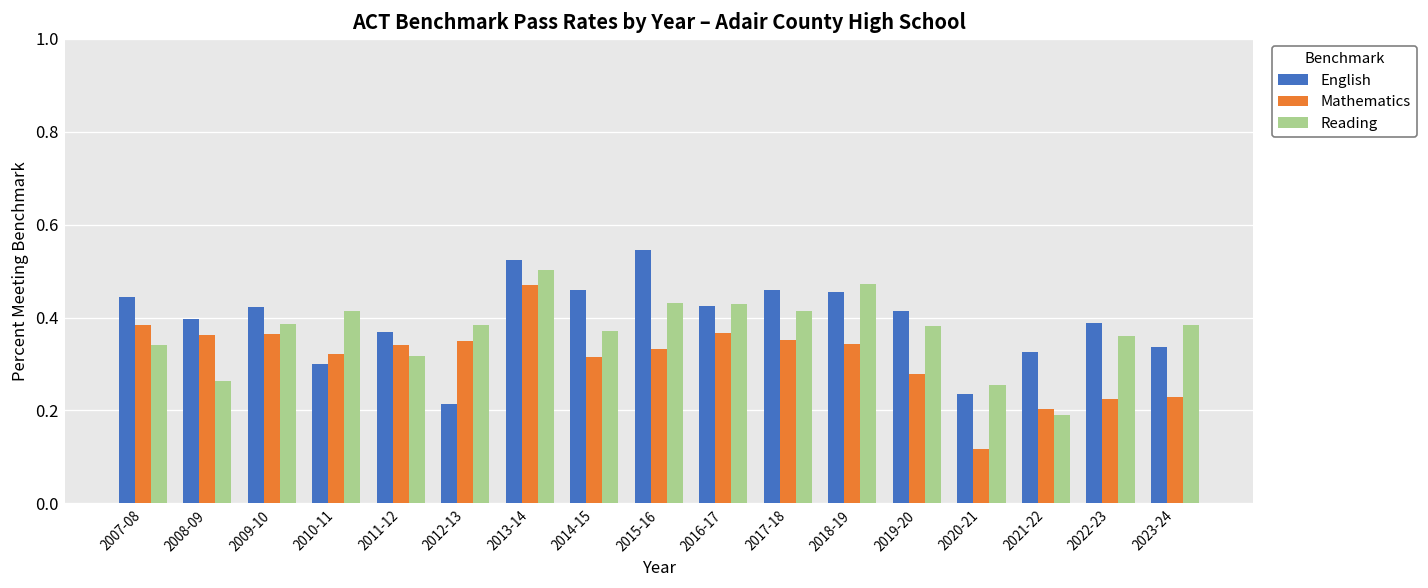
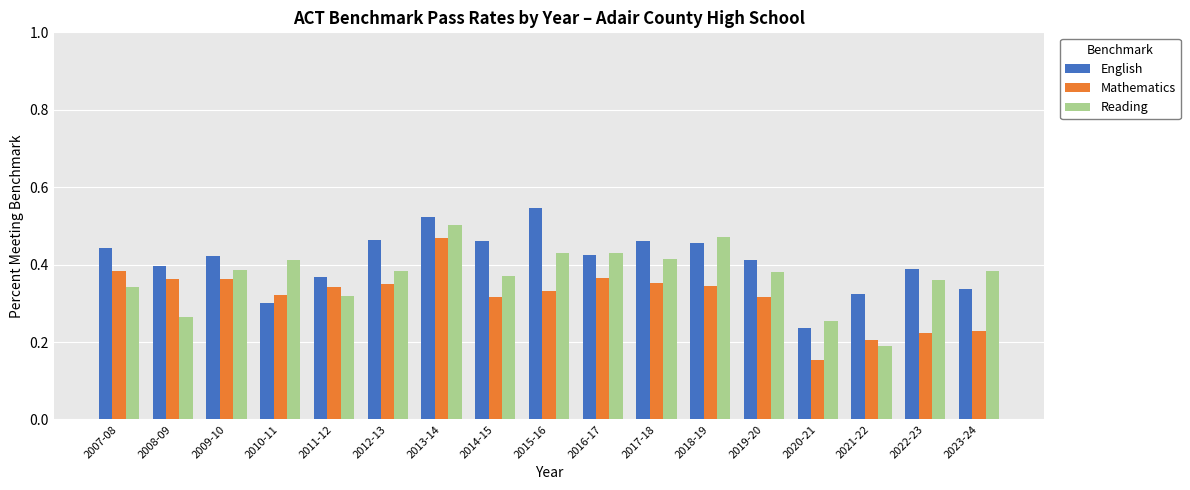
  {
    "English": {
      "2007-08": 0.44,
      "2008-09": 0.40,
      "2009-10": 0.42,
      "2010-11": 0.30,
      "2011-12": 0.37,
-     "2012-13": 0.21,
+     "2012-13": 0.46,
      "2013-14": 0.52,
      "2014-15": 0.46,
      "2015-16": 0.55,
      "2016-17": 0.42,
      "2017-18": 0.46,
      "2018-19": 0.46,
      "2019-20": 0.41,
      "2020-21": 0.24,
      "2021-22": 0.33,
      "2022-23": 0.39,
      "2023-24": 0.34
    },
    "Mathematics": {
      "2007-08": 0.38,
      "2008-09": 0.36,
      "2009-10": 0.36,
      "2010-11": 0.32,
      "2011-12": 0.34,
      "2012-13": 0.35,
      "2013-14": 0.47,
      "2014-15": 0.32,
      "2015-16": 0.33,
      "2016-17": 0.37,
      "2017-18": 0.35,
      "2018-19": 0.34,
-     "2019-20": 0.28,
-     "2020-21": 0.12,
+     "2019-20": 0.32,
+     "2020-21": 0.15,
      "2021-22": 0.20,
      "2022-23": 0.22,
      "2023-24": 0.23
    },
    "Reading": {
      "2007-08": 0.34,
      "2008-09": 0.26,
      "2009-10": 0.39,
      "2010-11": 0.41,
      "2011-12": 0.32,
      "2012-13": 0.38,
      "2013-14": 0.50,
      "2014-15": 0.37,
      "2015-16": 0.43,
      "2016-17": 0.43,
      "2017-18": 0.42,
      "2018-19": 0.47,
      "2019-20": 0.38,
      "2020-21": 0.26,
      "2021-22": 0.19,
      "2022-23": 0.36,
      "2023-24": 0.38
    }
  }
